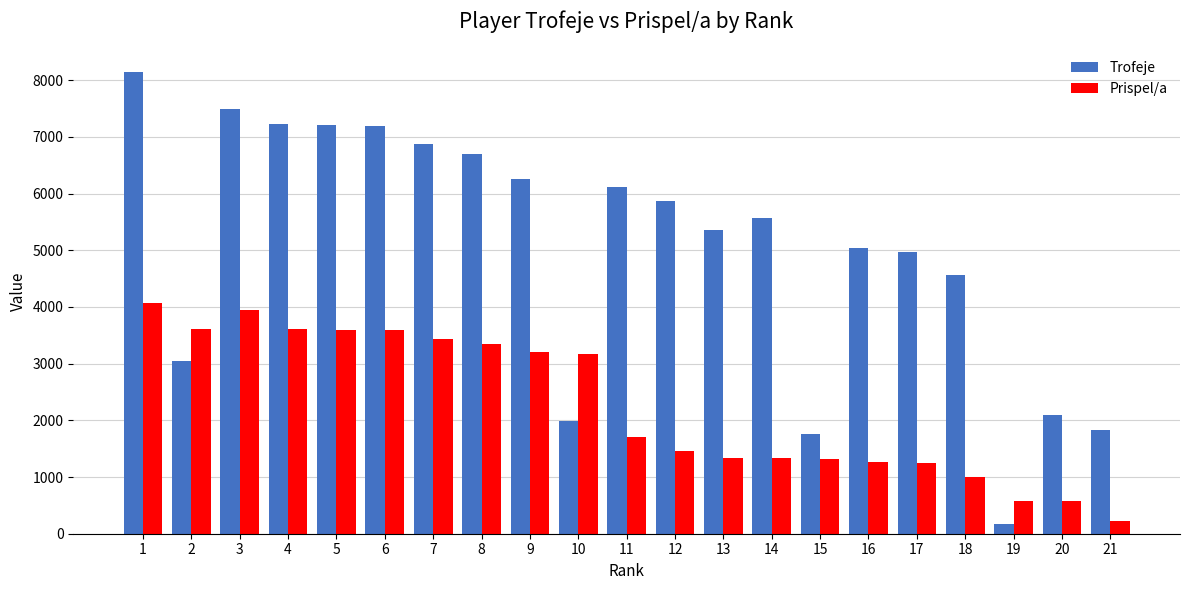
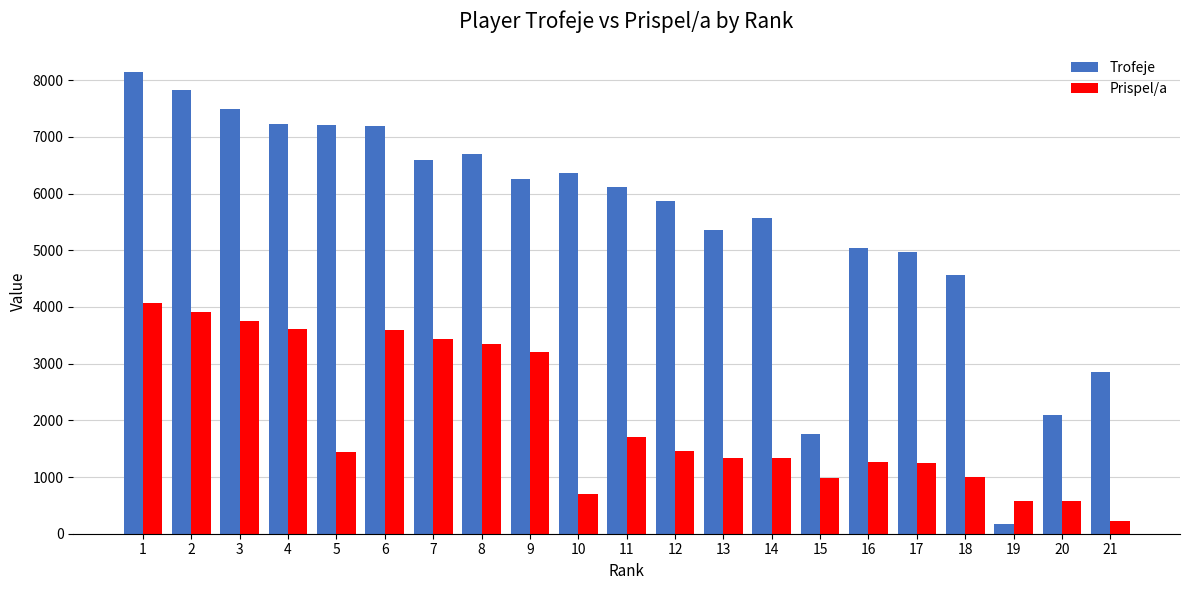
  {
    "Trofeje": {
      "1": 8200,
-     "2": 3100,
+     "2": 7800,
      "3": 7500,
      "4": 7200,
      "5": 7200,
      "6": 7200,
-     "7": 6900,
+     "7": 6600,
      "8": 6700,
      "9": 6300,
-     "10": 2000,
+     "10": 6400,
      "11": 6100,
      "12": 5900,
      "13": 5400,
      "14": 5600,
      "15": 1800,
      "16": 5000,
      "17": 5000,
      "18": 4600,
      "19": 200,
      "20": 2100,
-     "21": 1800
+     "21": 2900
    },
    "Prispel/a": {
      "1": 4100,
-     "2": 3600,
-     "3": 3900,
+     "2": 3900,
+     "3": 3700,
      "4": 3600,
-     "5": 3600,
+     "5": 1400,
      "6": 3600,
      "7": 3400,
      "8": 3300,
      "9": 3200,
-     "10": 3200,
+     "10": 700,
      "11": 1700,
      "12": 1500,
      "13": 1300,
      "14": 1300,
-     "15": 1300,
+     "15": 1000,
      "16": 1300,
      "17": 1200,
      "18": 1000,
      "19": 600,
      "20": 600,
      "21": 200
    }
  }
